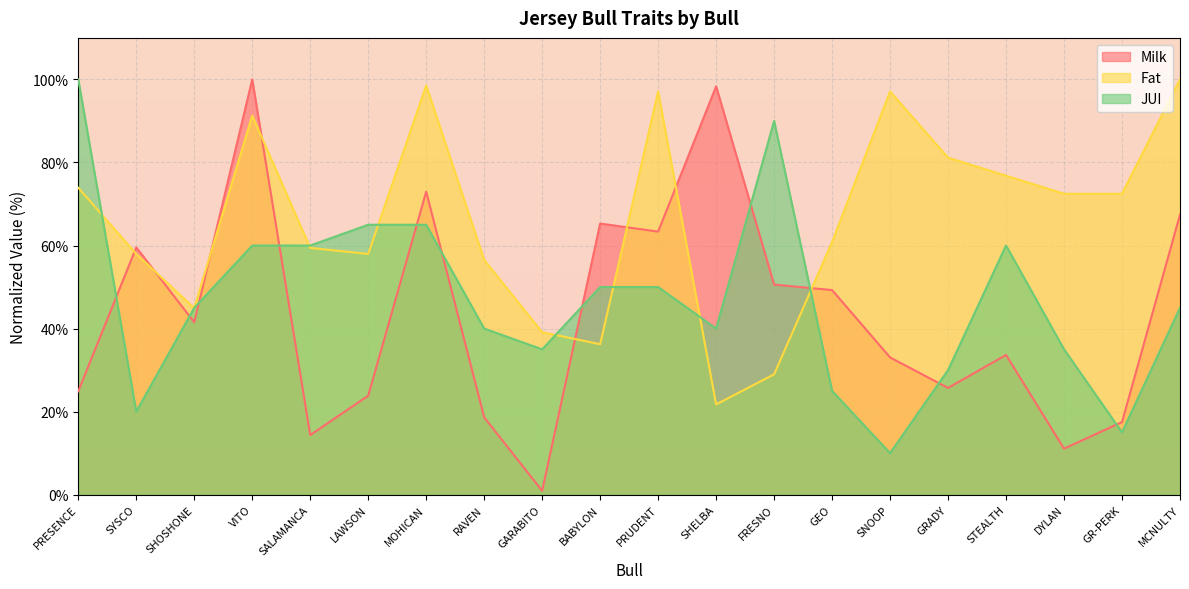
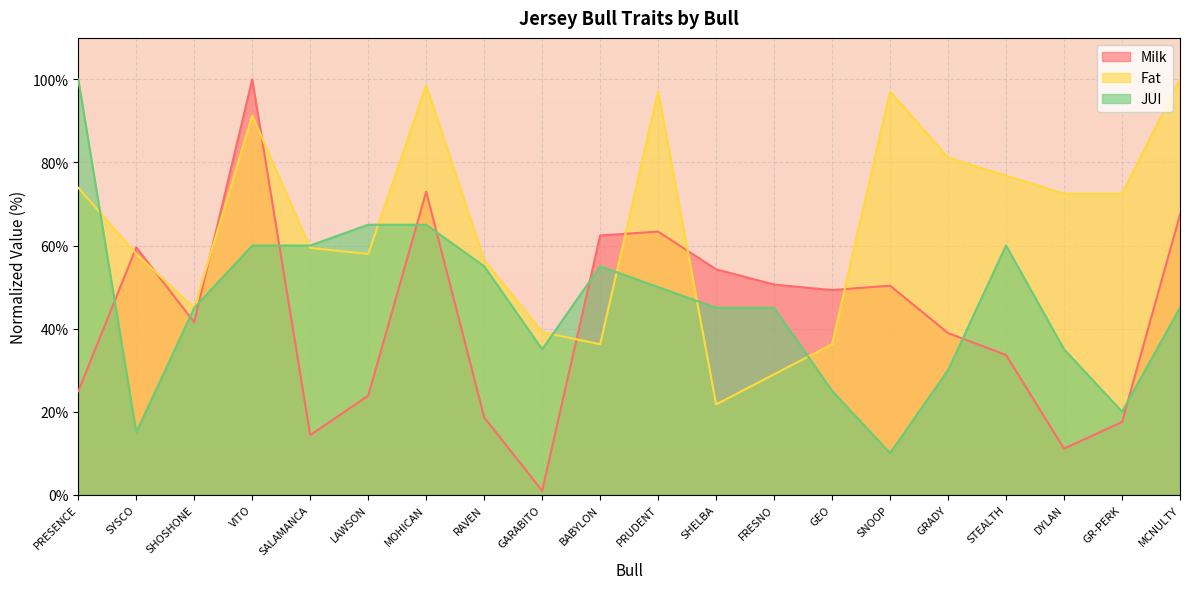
  {
    "Milk": {
      "PRESENCE": "25%",
      "SYSCO": "60%",
      "SHOSHONE": "42%",
      "VITO": "100%",
      "SALAMANCA": "14%",
      "LAWSON": "24%",
      "MOHICAN": "73%",
      "RAVEN": "19%",
      "GARABITO": "1%",
-     "BABYLON": "65%",
+     "BABYLON": "62%",
      "PRUDENT": "63%",
-     "SHELBA": "98%",
+     "SHELBA": "54%",
      "FRESNO": "51%",
      "GEO": "49%",
-     "SNOOP": "33%",
-     "GRADY": "26%",
+     "SNOOP": "50%",
+     "GRADY": "39%",
      "STEALTH": "34%",
      "DYLAN": "11%",
      "GR-PERK": "17%",
      "MCNULTY": "67%"
    },
    "Fat": {
      "PRESENCE": "74%",
      "SYSCO": "58%",
      "VITO": "91%",
      "LAWSON": "58%",
      "MOHICAN": "99%",
      "RAVEN": "57%",
      "GARABITO": "39%",
      "BABYLON": "36%",
      "PRUDENT": "97%",
      "SHELBA": "22%",
      "FRESNO": "29%",
-     "GEO": "61%",
+     "GEO": "36%",
      "SNOOP": "97%",
      "GRADY": "81%",
      "STEALTH": "77%",
      "DYLAN": "72%",
      "GR-PERK": "72%",
      "MCNULTY": "100%"
    },
    "JUI": {
      "PRESENCE": "100%",
-     "SYSCO": "20%",
+     "SYSCO": "15%",
      "VITO": "60%",
      "LAWSON": "65%",
      "MOHICAN": "65%",
-     "RAVEN": "40%",
+     "RAVEN": "55%",
      "GARABITO": "35%",
-     "BABYLON": "50%",
+     "BABYLON": "55%",
      "PRUDENT": "50%",
-     "SHELBA": "40%",
-     "FRESNO": "90%",
+     "SHELBA": "45%",
+     "FRESNO": "45%",
      "GEO": "25%",
      "SNOOP": "10%",
      "GRADY": "30%",
      "STEALTH": "60%",
      "DYLAN": "35%",
-     "GR-PERK": "15%",
+     "GR-PERK": "20%",
      "MCNULTY": "45%"
    }
  }
